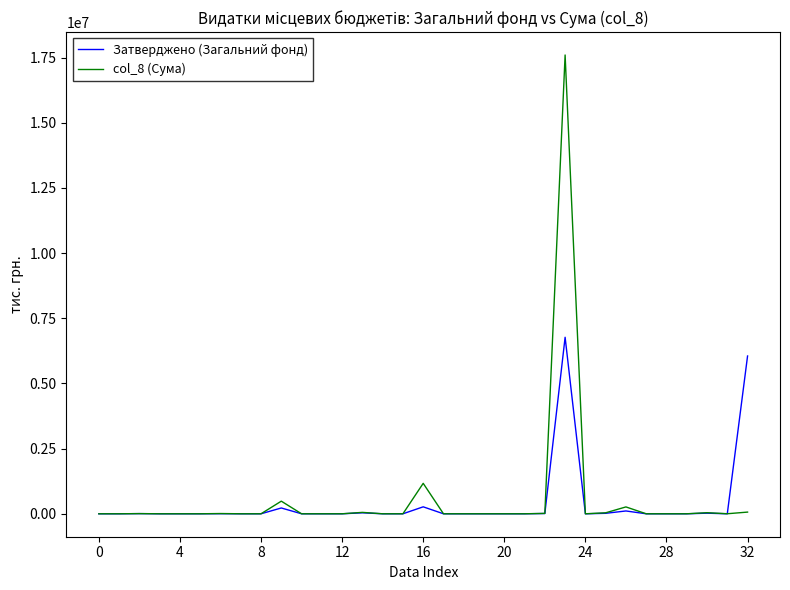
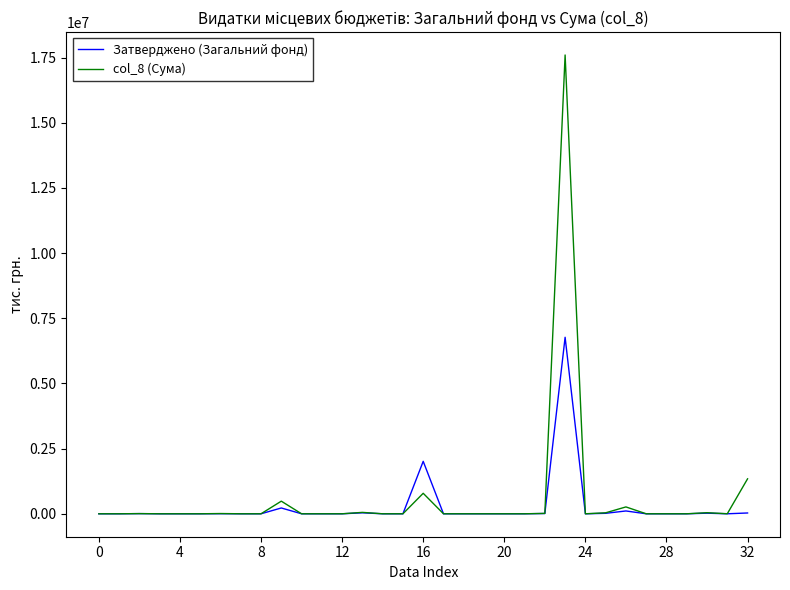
  {
    "Затверджено (Загальний фонд)": {
-     "16": 300000,
-     "32": 6100000
+     "16": 2000000,
+     "32": 0
    },
    "col_8 (Сума)": {
-     "16": 1200000,
-     "32": 100000
+     "16": 800000,
+     "32": 1300000
    }
  }
